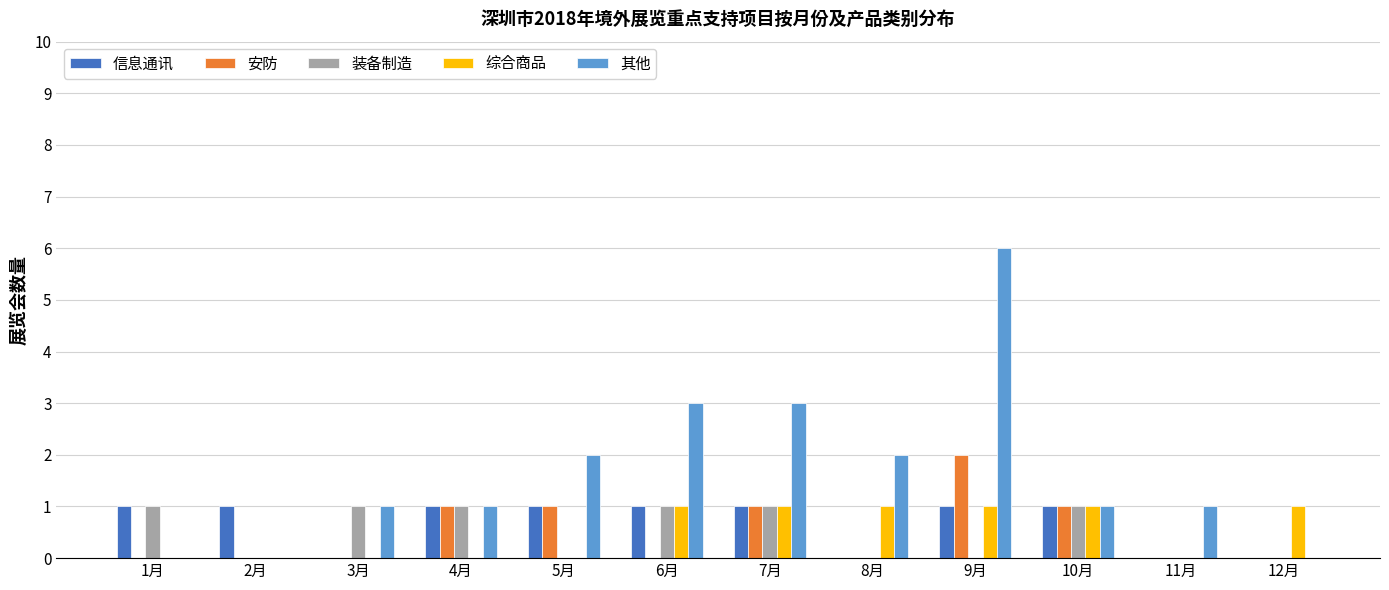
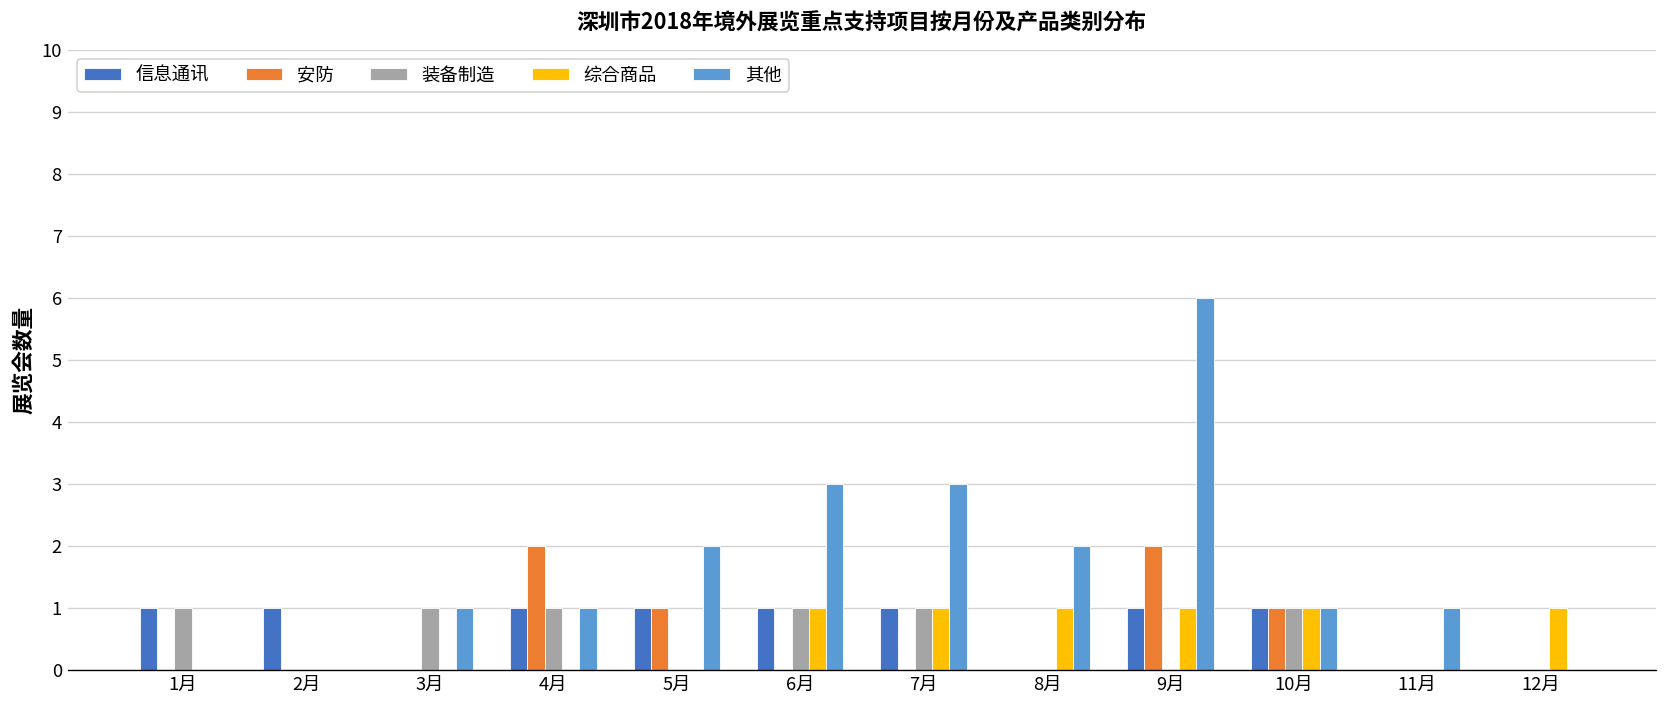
  {
    "安防": {
      "1月": 0,
      "2月": 0,
      "3月": 0,
-     "4月": 1,
+     "4月": 2,
      "5月": 1,
      "6月": 0,
-     "7月": 1,
+     "7月": 0,
      "8月": 0,
      "9月": 2,
      "10月": 1,
      "11月": 0,
      "12月": 0
    },
    "装备制造": {
      "1月": 1,
      "2月": 0,
      "3月": 1,
      "4月": 1,
      "5月": 0,
      "6月": 1,
      "7月": 1,
      "8月": 0,
      "9月": 0,
      "10月": 1,
      "11月": 0,
      "12月": 0
    },
    "综合商品": {
      "1月": 0,
      "2月": 0,
      "3月": 0,
      "4月": 0,
      "5月": 0,
      "6月": 1,
      "7月": 1,
      "8月": 1,
      "9月": 1,
      "10月": 1,
      "11月": 0,
      "12月": 1
    }
  }
